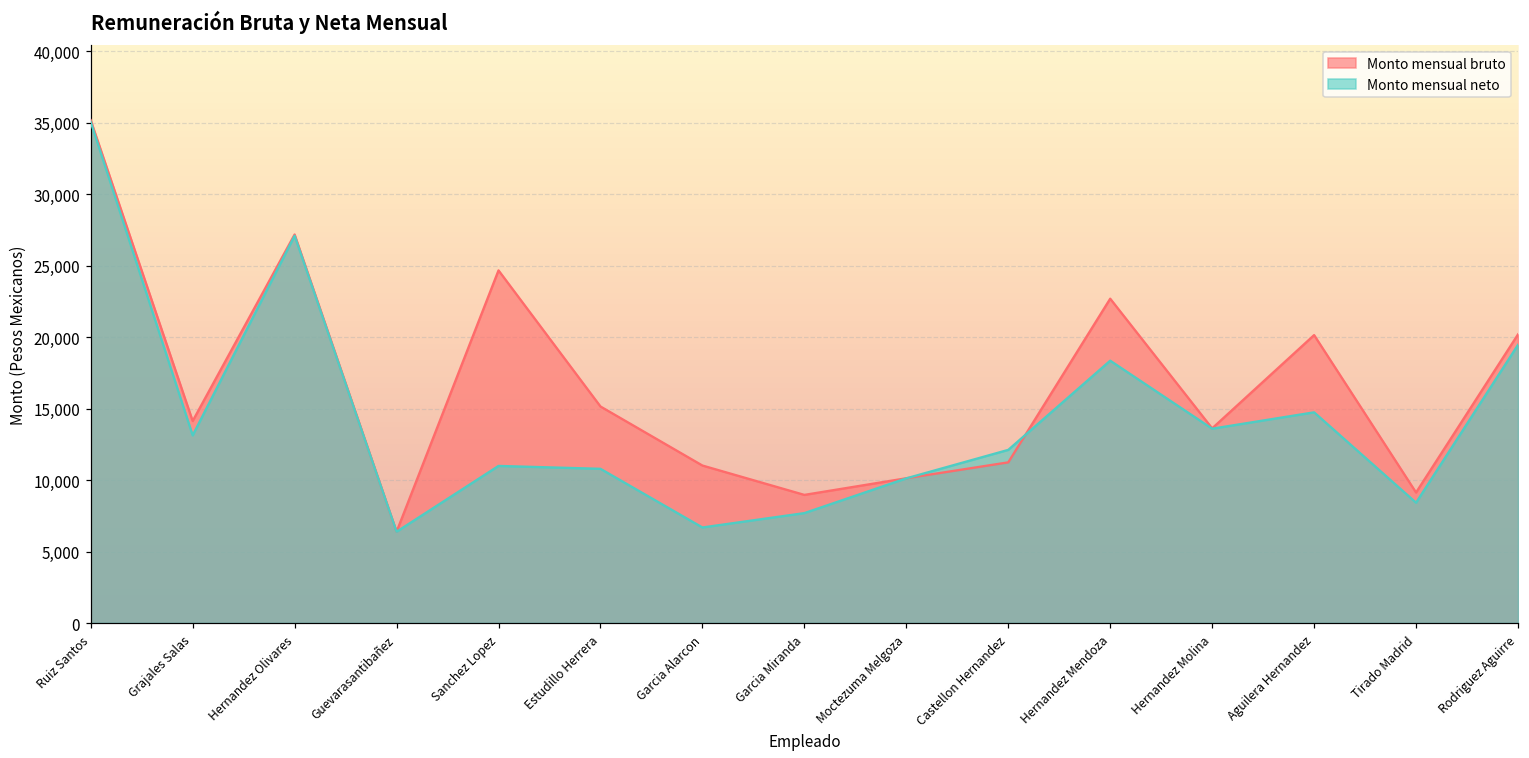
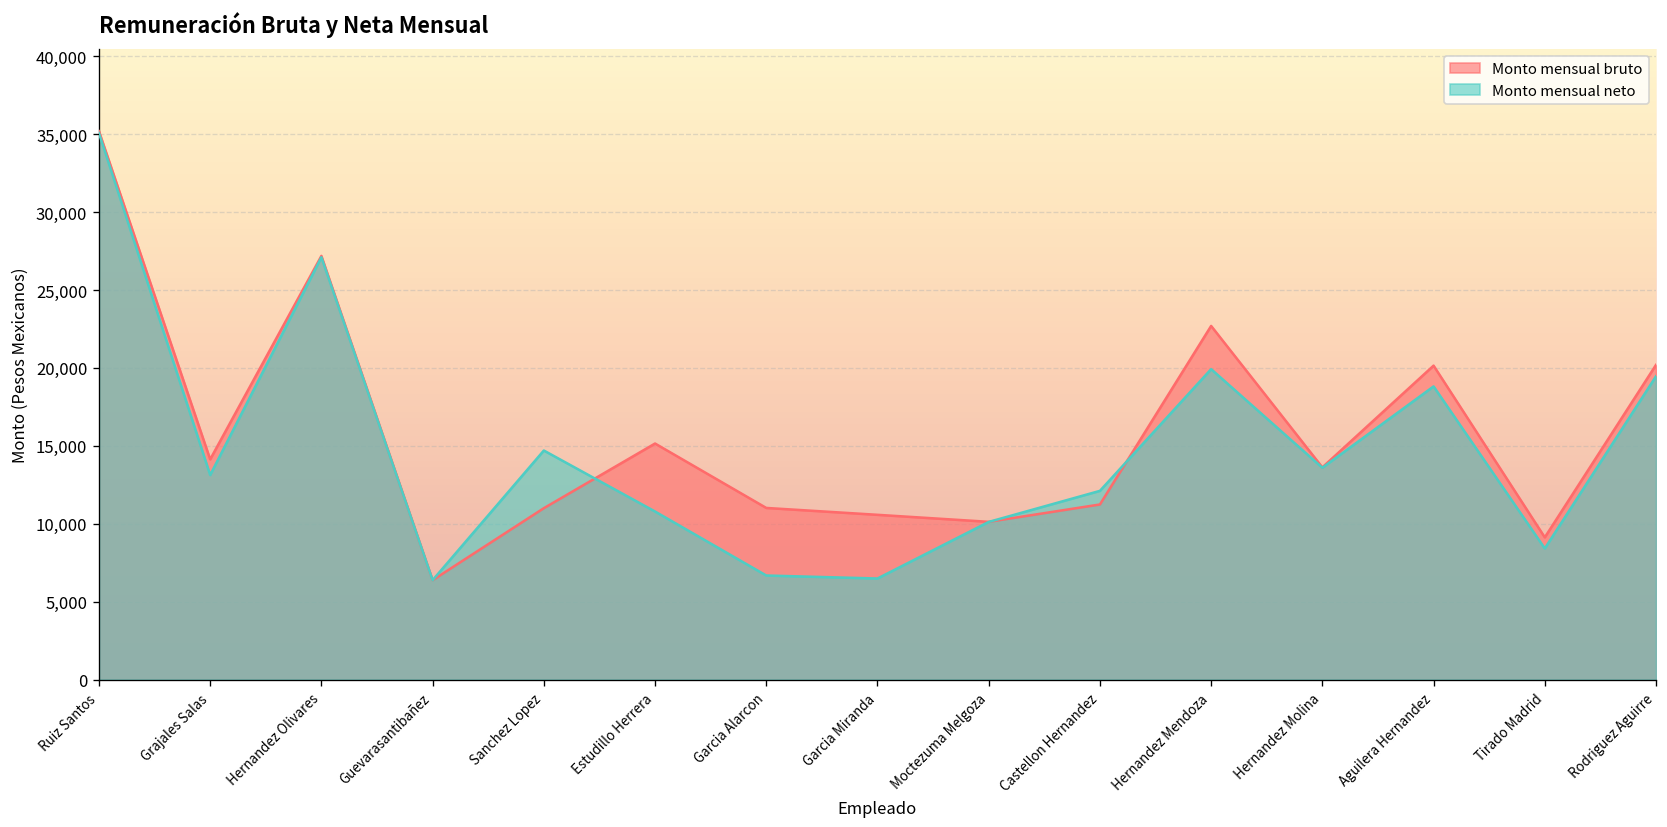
  {
    "Monto mensual bruto": {
      "Grajales Salas": "14,100",
-     "Sanchez Lopez": "24,700",
+     "Sanchez Lopez": "11,000",
      "Estudillo Herrera": "15,200",
      "Garcia Alarcon": "11,000",
-     "Garcia Miranda": "9,000",
+     "Garcia Miranda": "10,600",
      "Castellon Hernandez": "11,200",
      "Hernandez Mendoza": "22,700",
      "Aguilera Hernandez": "20,100",
      "Tirado Madrid": "9,100",
      "Rodriguez Aguirre": "20,200"
    },
    "Monto mensual neto": {
      "Grajales Salas": "13,100",
-     "Sanchez Lopez": "11,000",
+     "Sanchez Lopez": "14,700",
      "Estudillo Herrera": "10,800",
      "Garcia Alarcon": "6,700",
-     "Garcia Miranda": "7,700",
+     "Garcia Miranda": "6,500",
      "Castellon Hernandez": "12,100",
-     "Hernandez Mendoza": "18,400",
-     "Aguilera Hernandez": "14,700",
+     "Hernandez Mendoza": "19,900",
+     "Aguilera Hernandez": "18,800",
      "Tirado Madrid": "8,400",
      "Rodriguez Aguirre": "19,500"
    }
  }
